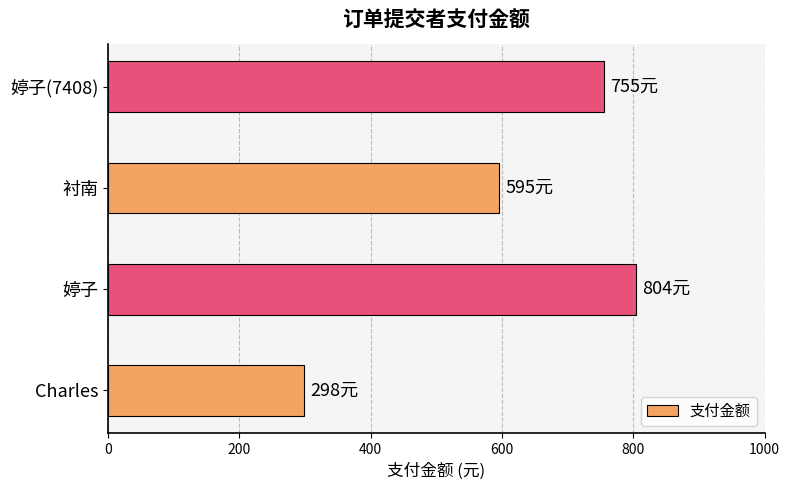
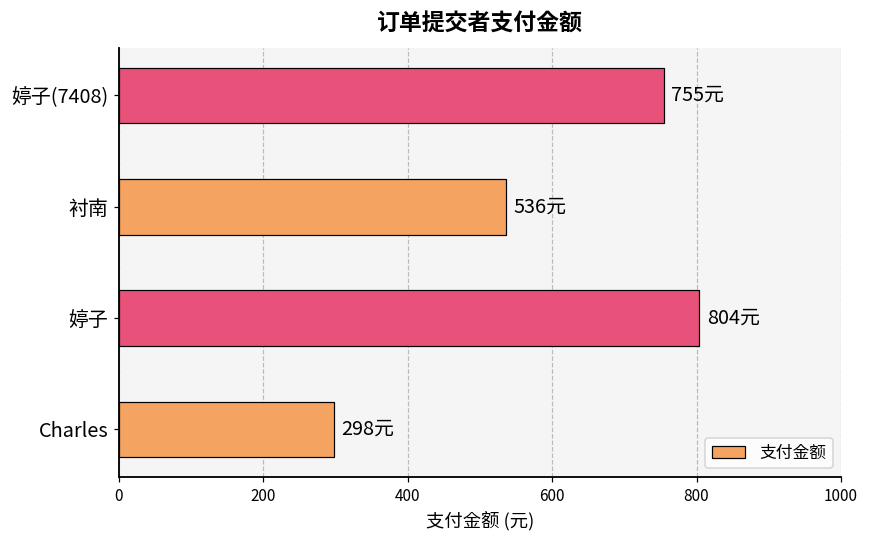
  {
    "婷子(7408)": "755元",
-   "衬南": "595元",
+   "衬南": "536元",
    "婷子": "804元",
    "Charles": "298元"
  }
